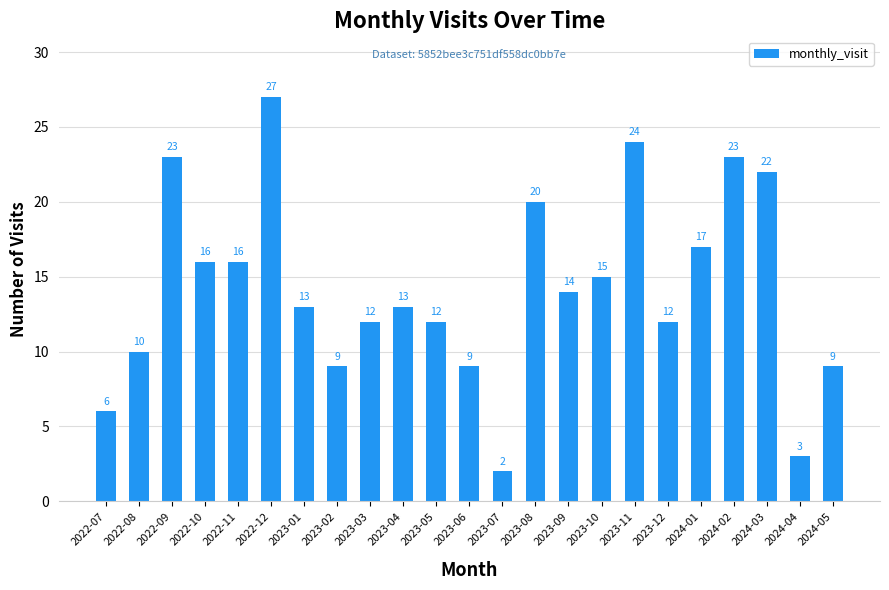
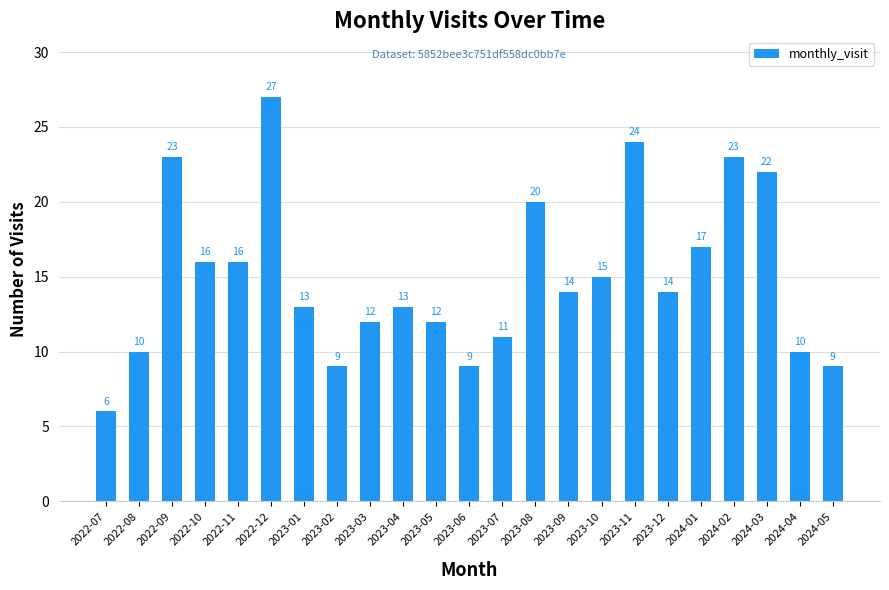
  {
    "2022-07": 6,
    "2022-08": 10,
    "2022-09": 23,
    "2022-10": 16,
    "2022-11": 16,
    "2022-12": 27,
    "2023-01": 13,
    "2023-02": 9,
    "2023-03": 12,
    "2023-04": 13,
    "2023-05": 12,
    "2023-06": 9,
-   "2023-07": 2,
+   "2023-07": 11,
    "2023-08": 20,
    "2023-09": 14,
    "2023-10": 15,
    "2023-11": 24,
-   "2023-12": 12,
+   "2023-12": 14,
    "2024-01": 17,
    "2024-02": 23,
    "2024-03": 22,
-   "2024-04": 3,
+   "2024-04": 10,
    "2024-05": 9
  }
